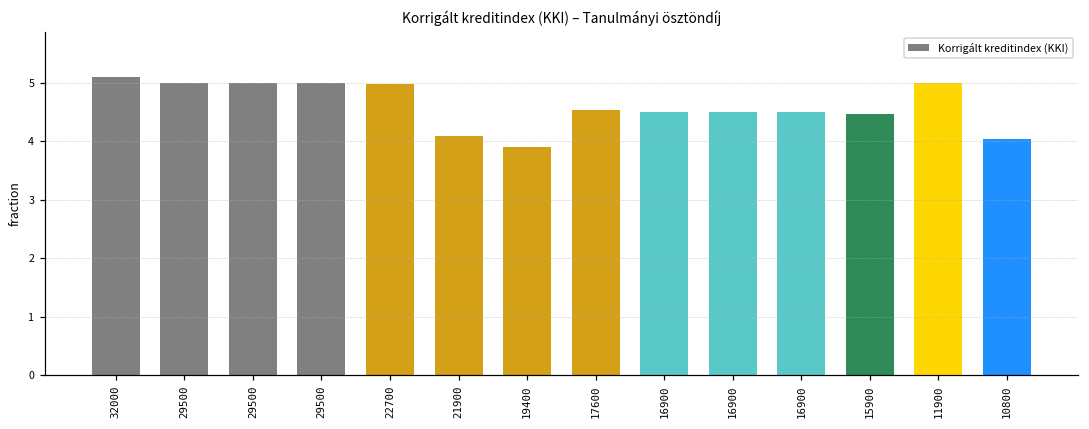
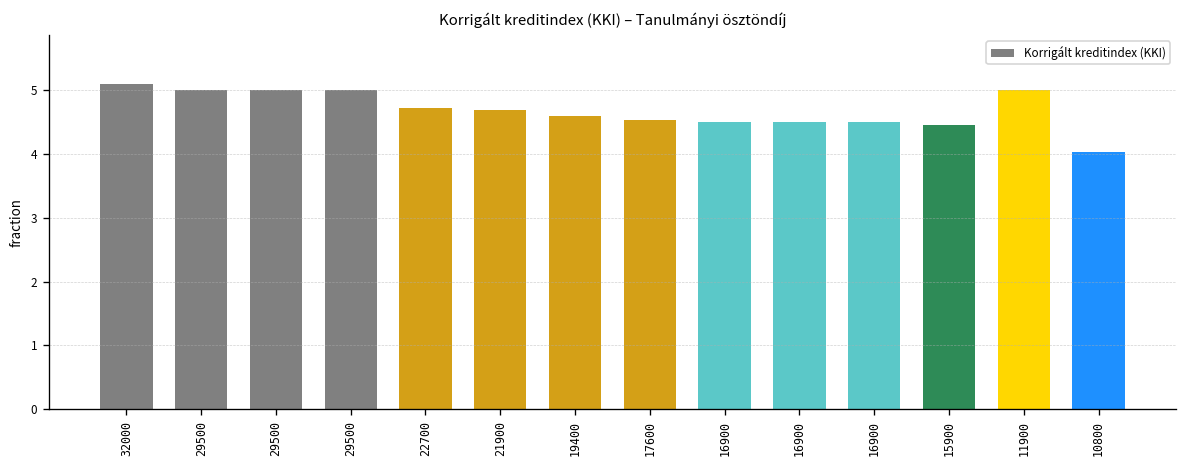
  {
    "32000": 5.1,
-   "22700": 5.0,
-   "21900": 4.1,
-   "19400": 3.9,
+   "22700": 4.7,
+   "21900": 4.7,
+   "19400": 4.6,
    "17600": 4.5,
    "15900": 4.5,
    "11900": 5.0,
    "10800": 4.0
  }
